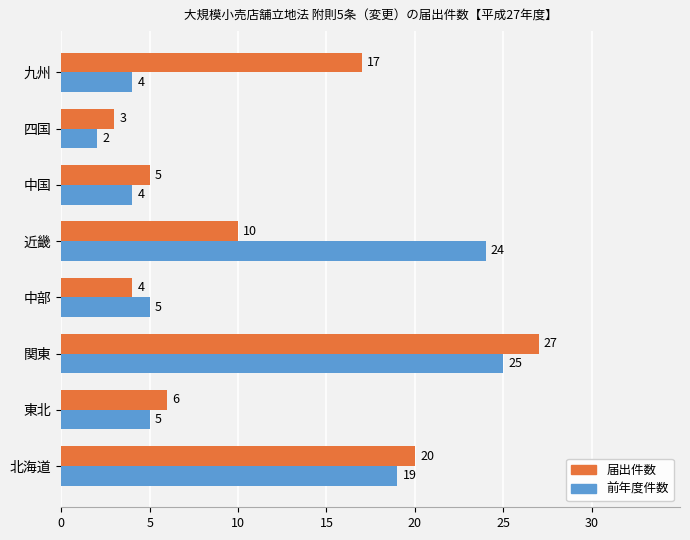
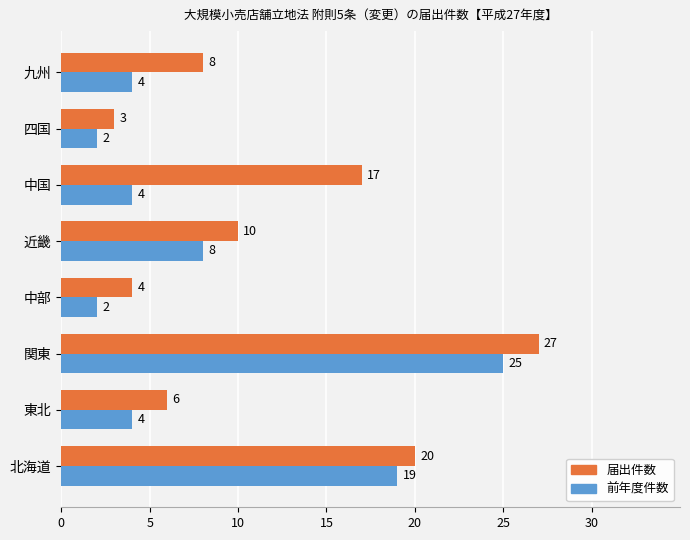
  {
    "届出件数": {
-     "九州": 17,
+     "九州": 8,
      "四国": 3,
-     "中国": 5,
+     "中国": 17,
      "近畿": 10,
      "中部": 4,
      "関東": 27,
      "東北": 6,
      "北海道": 20
    },
    "前年度件数": {
      "九州": 4,
      "四国": 2,
      "中国": 4,
-     "近畿": 24,
-     "中部": 5,
+     "近畿": 8,
+     "中部": 2,
      "関東": 25,
-     "東北": 5,
+     "東北": 4,
      "北海道": 19
    }
  }
